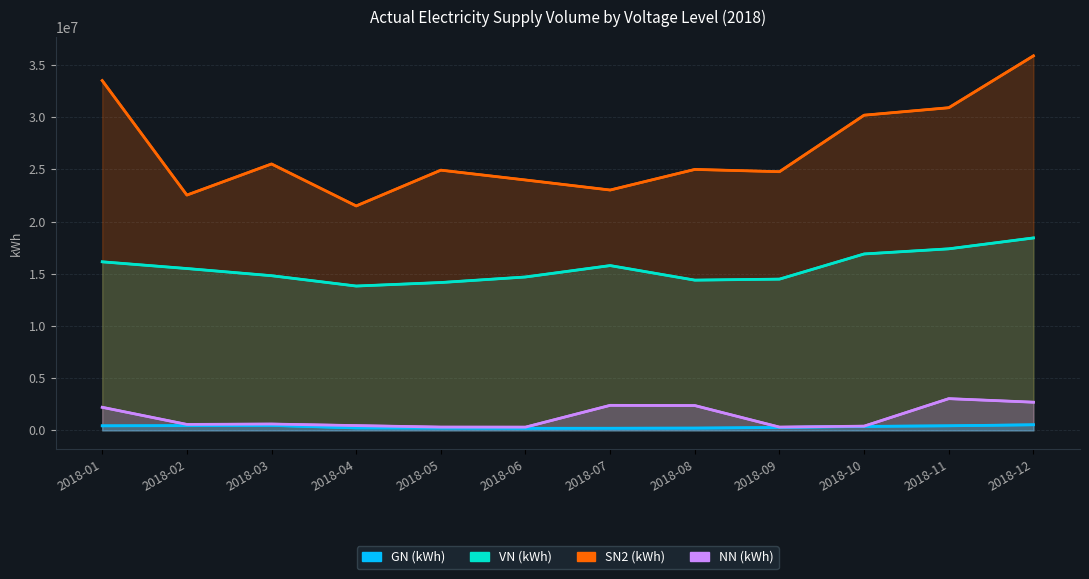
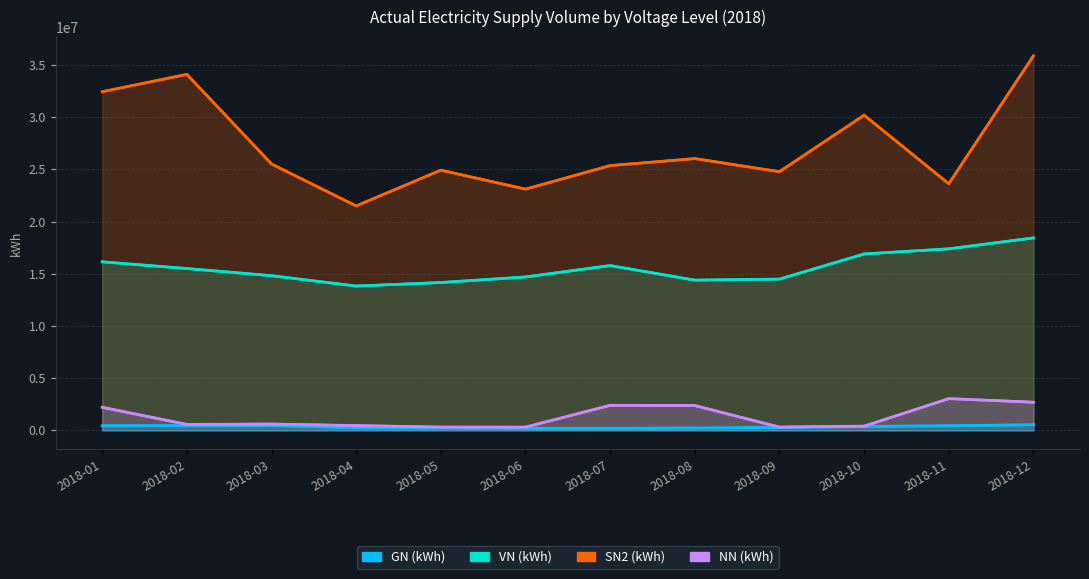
  {
    "SN2 (kWh)": {
-     "2018-01": 33500000,
-     "2018-02": 22500000,
+     "2018-01": 32400000,
+     "2018-02": 34100000,
      "2018-03": 25500000,
      "2018-04": 21500000,
      "2018-05": 24900000,
-     "2018-06": 24000000,
-     "2018-07": 23000000,
-     "2018-08": 25000000,
+     "2018-06": 23100000,
+     "2018-07": 25400000,
+     "2018-08": 26000000,
      "2018-09": 24800000,
      "2018-10": 30200000,
-     "2018-11": 30900000,
+     "2018-11": 23600000,
      "2018-12": 35900000
    },
    "NN (kWh)": {
      "2018-01": 2200000,
      "2018-07": 2400000,
      "2018-08": 2400000,
      "2018-11": 3000000,
      "2018-12": 2700000
    }
  }
